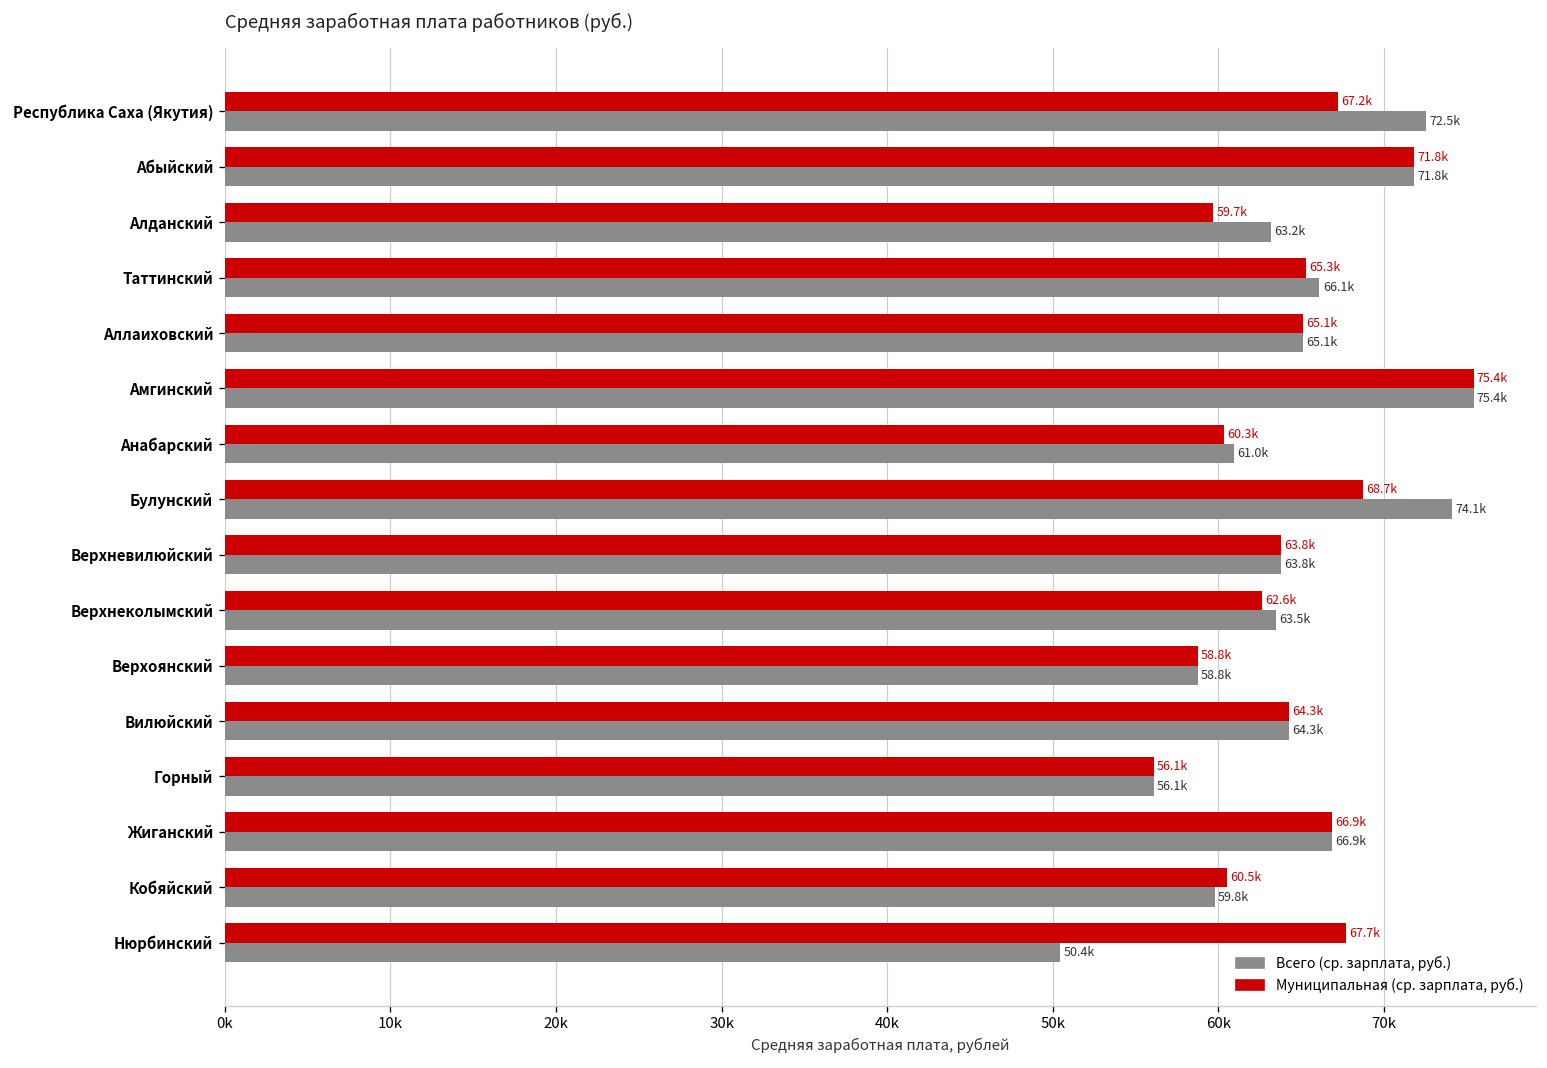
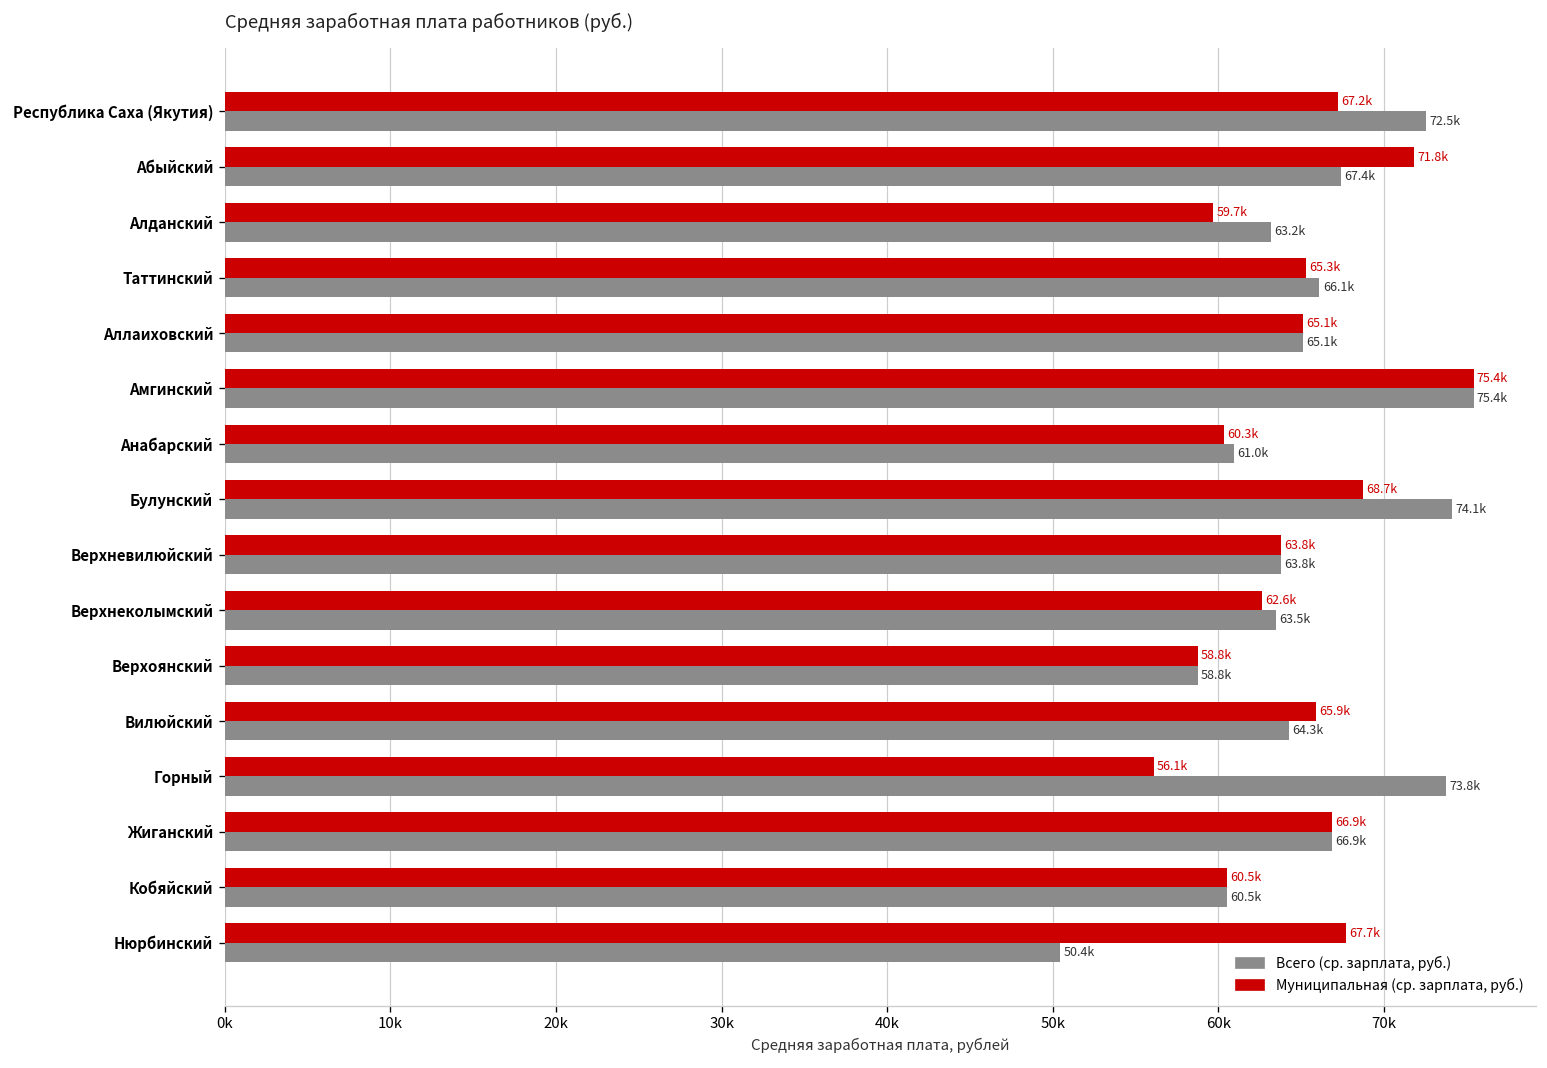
  {
    "Всего (ср. зарплата, руб.)": {
      "Республика Саха (Якутия)": "72.5k",
-     "Абыйский": "71.8k",
+     "Абыйский": "67.4k",
      "Алданский": "63.2k",
      "Таттинский": "66.1k",
      "Аллаиховский": "65.1k",
      "Амгинский": "75.4k",
      "Анабарский": "61.0k",
      "Булунский": "74.1k",
      "Верхневилюйский": "63.8k",
      "Верхнеколымский": "63.5k",
      "Верхоянский": "58.8k",
      "Вилюйский": "64.3k",
-     "Горный": "56.1k",
+     "Горный": "73.8k",
      "Жиганский": "66.9k",
-     "Кобяйский": "59.8k",
+     "Кобяйский": "60.5k",
      "Нюрбинский": "50.4k"
    },
    "Муниципальная (ср. зарплата, руб.)": {
      "Республика Саха (Якутия)": "67.2k",
      "Абыйский": "71.8k",
      "Алданский": "59.7k",
      "Таттинский": "65.3k",
      "Аллаиховский": "65.1k",
      "Амгинский": "75.4k",
      "Анабарский": "60.3k",
      "Булунский": "68.7k",
      "Верхневилюйский": "63.8k",
      "Верхнеколымский": "62.6k",
      "Верхоянский": "58.8k",
-     "Вилюйский": "64.3k",
+     "Вилюйский": "65.9k",
      "Горный": "56.1k",
      "Жиганский": "66.9k",
      "Кобяйский": "60.5k",
      "Нюрбинский": "67.7k"
    }
  }
